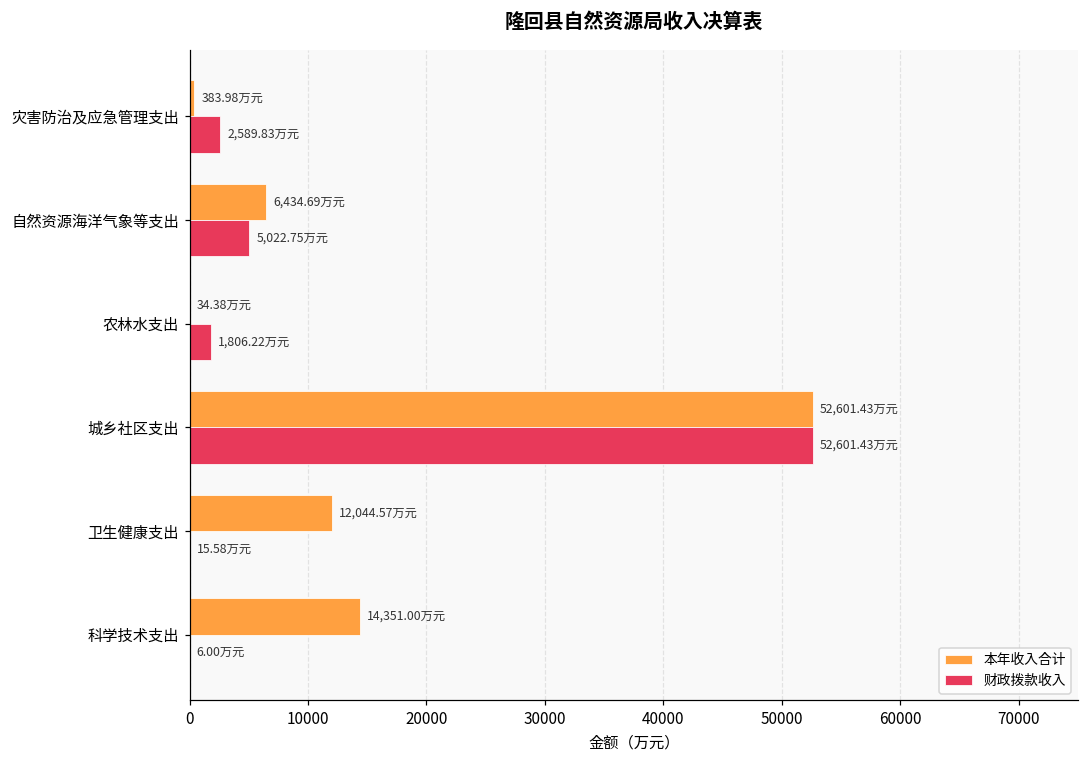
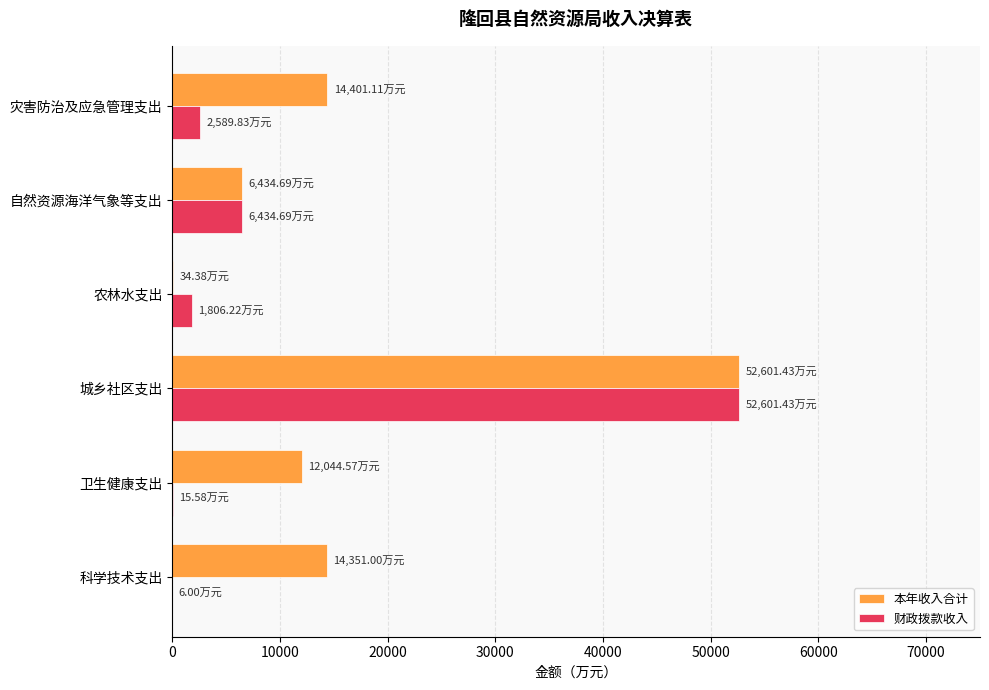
  {
    "本年收入合计": {
-     "灾害防治及应急管理支出": "383.98",
+     "灾害防治及应急管理支出": "14,401.11",
      "自然资源海洋气象等支出": "6,434.69",
      "农林水支出": "34.38",
      "城乡社区支出": "52,601.43",
      "卫生健康支出": "12,044.57",
      "科学技术支出": "14,351.00"
    },
    "财政拨款收入": {
      "灾害防治及应急管理支出": "2,589.83",
-     "自然资源海洋气象等支出": "5,022.75",
+     "自然资源海洋气象等支出": "6,434.69",
      "农林水支出": "1,806.22",
      "城乡社区支出": "52,601.43",
      "卫生健康支出": "15.58",
      "科学技术支出": "6.00"
    }
  }
